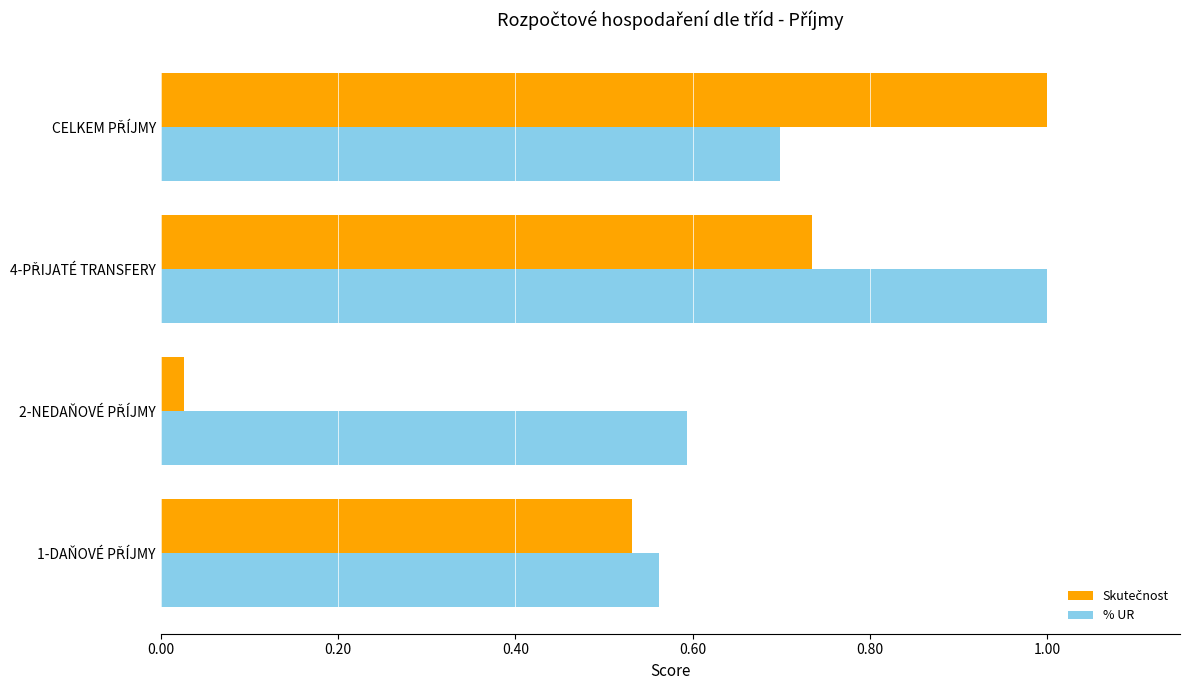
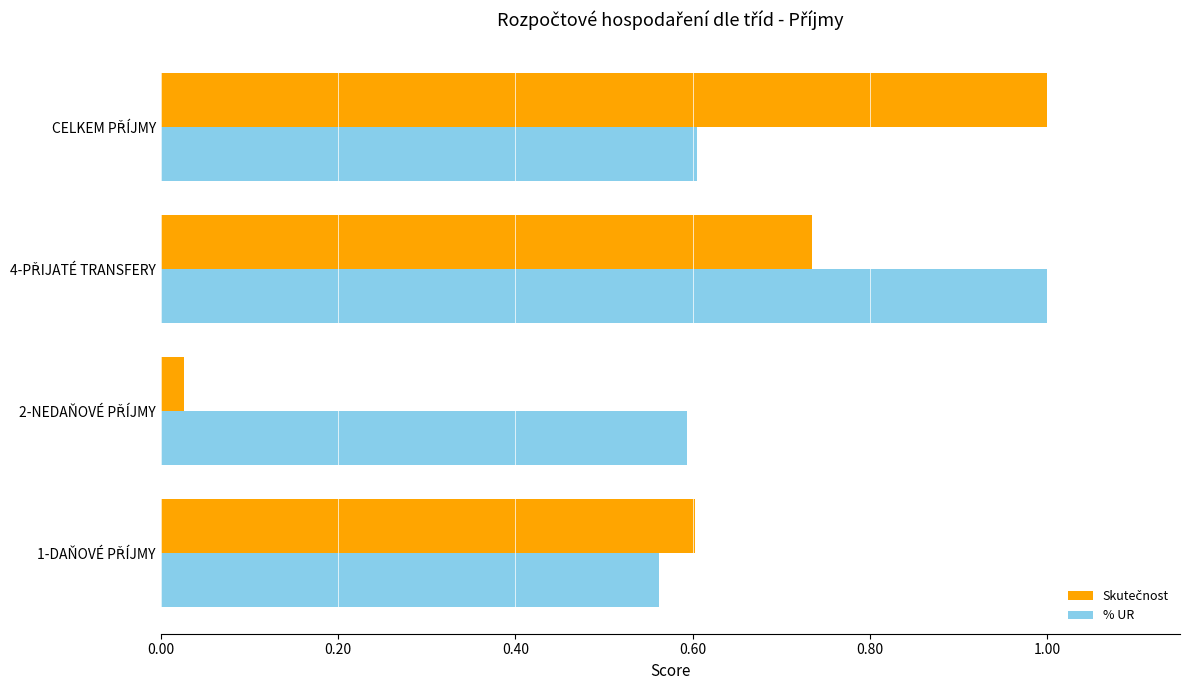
  {
    "Skutečnost": {
      "CELKEM PŘÍJMY": 1.00,
      "4-PŘIJATÉ TRANSFERY": 0.73,
      "2-NEDAŇOVÉ PŘÍJMY": 0.03,
-     "1-DAŇOVÉ PŘÍJMY": 0.53
+     "1-DAŇOVÉ PŘÍJMY": 0.60
    },
    "% UR": {
-     "CELKEM PŘÍJMY": 0.70,
+     "CELKEM PŘÍJMY": 0.61,
      "4-PŘIJATÉ TRANSFERY": 1.00,
      "2-NEDAŇOVÉ PŘÍJMY": 0.59,
      "1-DAŇOVÉ PŘÍJMY": 0.56
    }
  }
